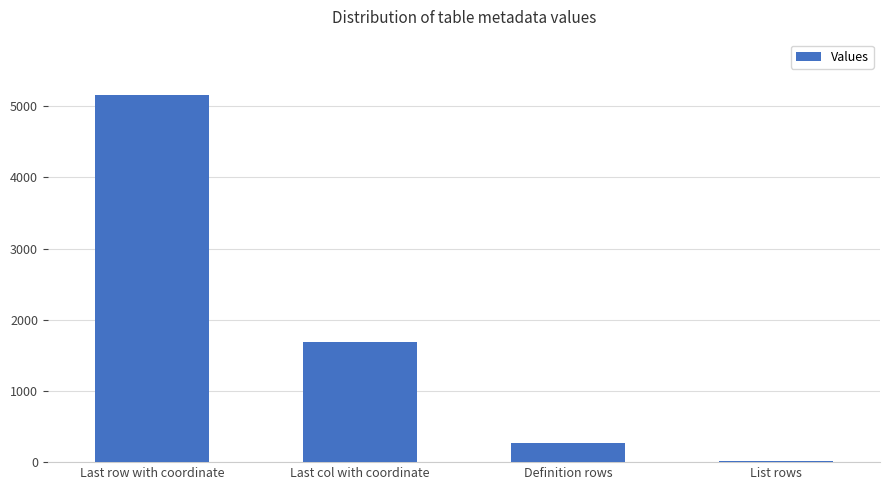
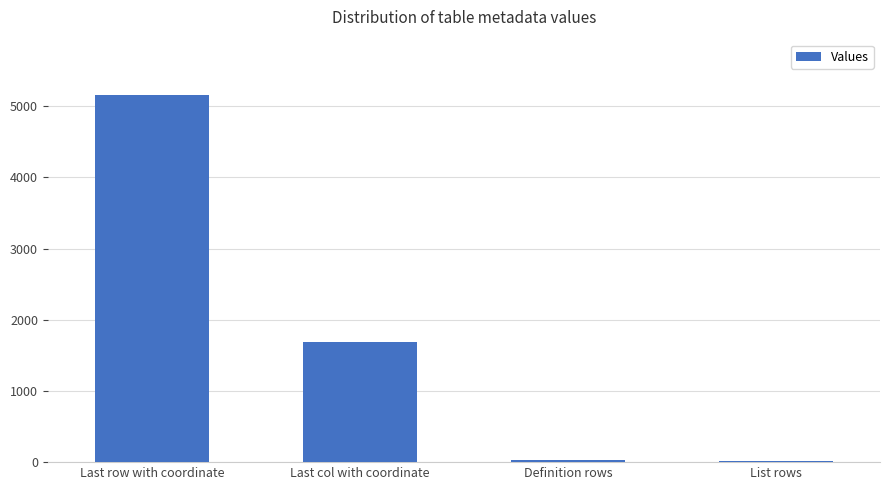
  {
    "Last row with coordinate": 5200,
    "Last col with coordinate": 1700,
-   "Definition rows": 300
+   "Definition rows": 0
  }
